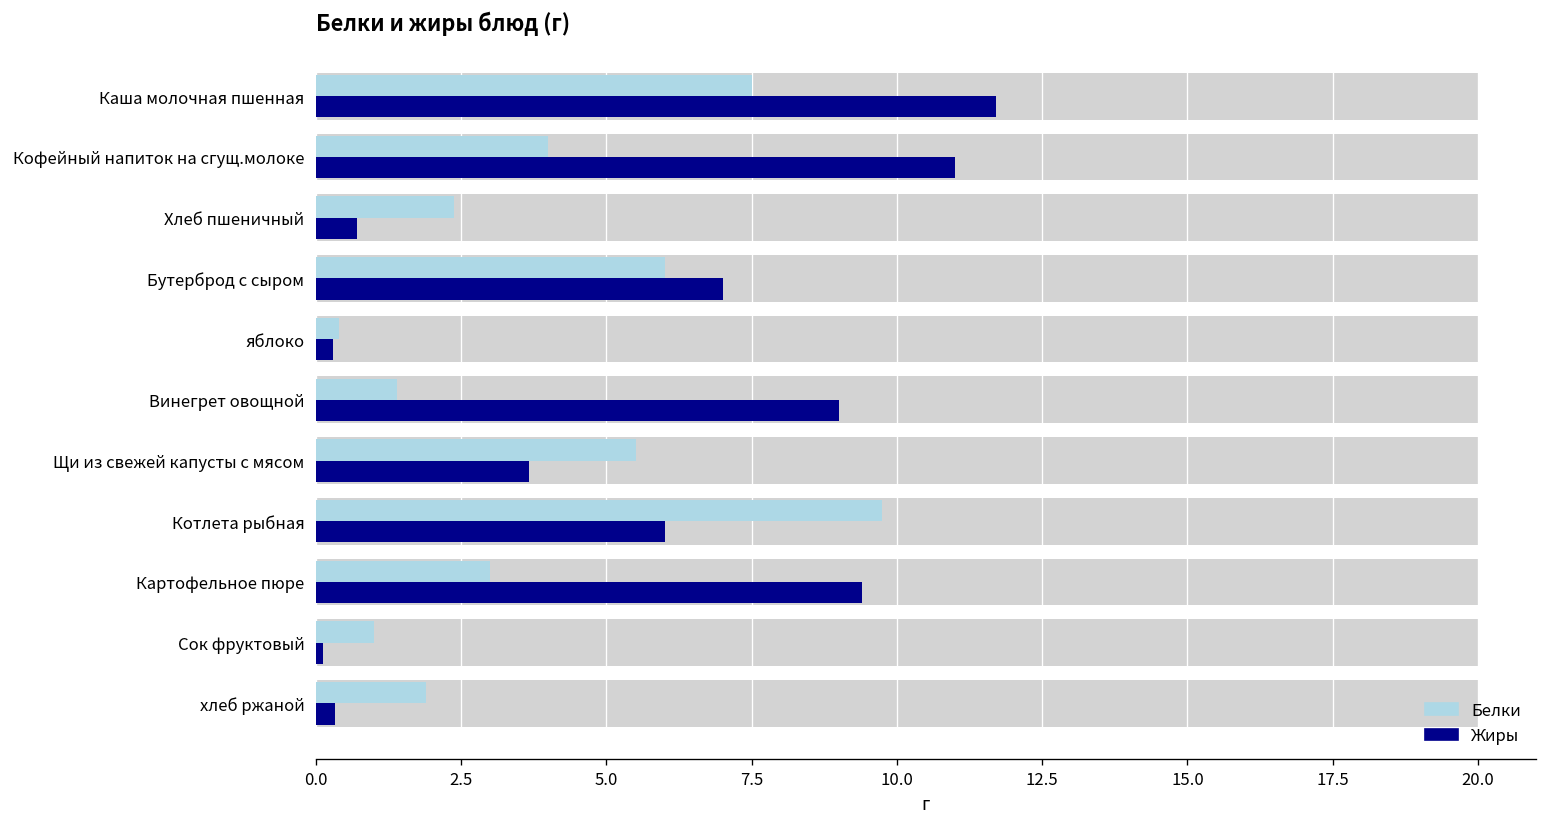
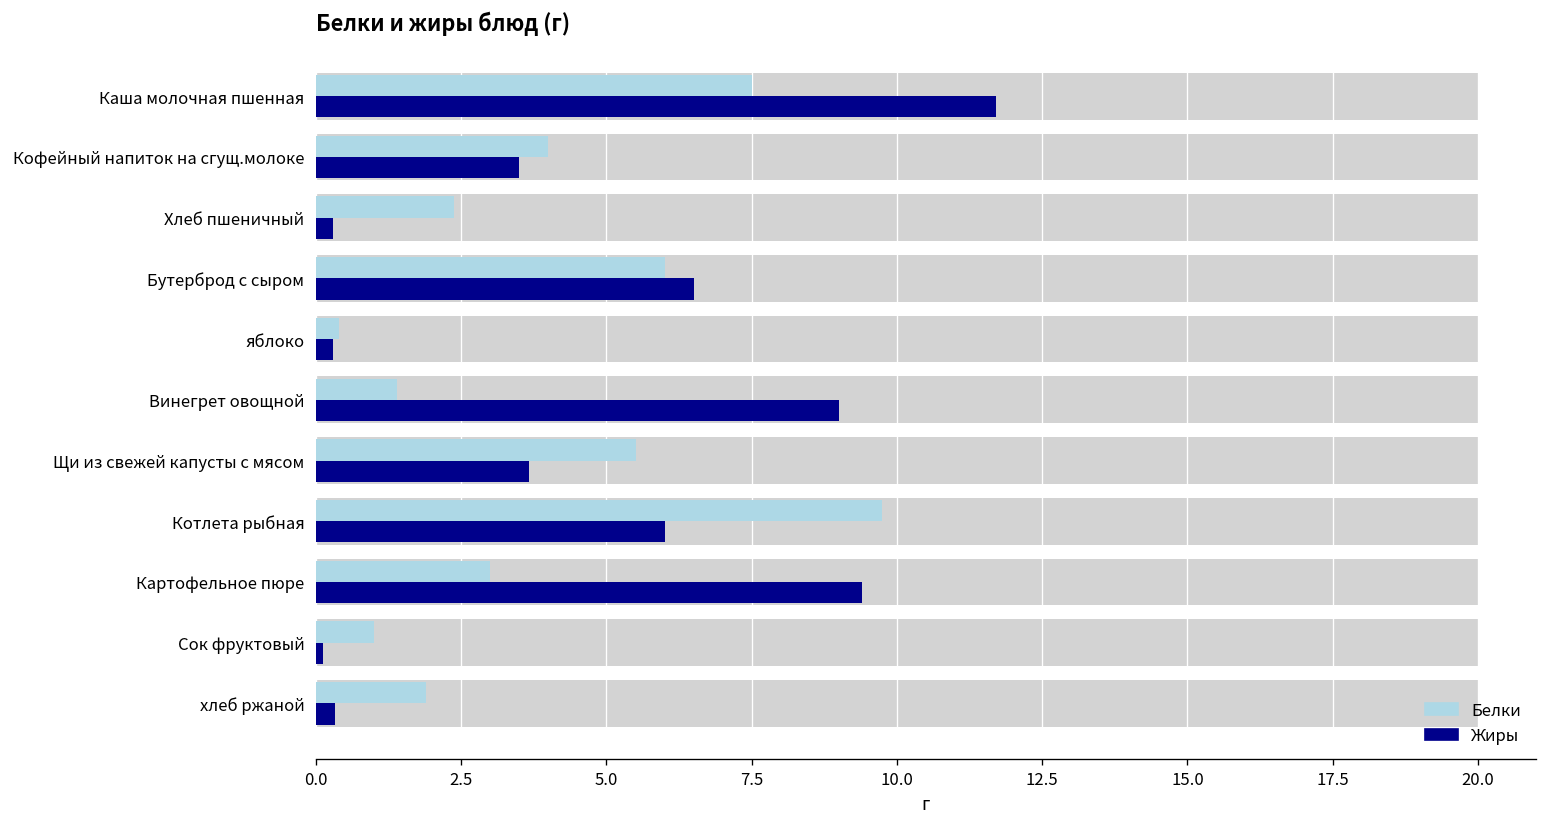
  {
    "Жиры": {
-     "Кофейный напиток на сгущ.молоке": 11.0,
-     "Хлеб пшеничный": 0.7,
-     "Бутерброд с сыром": 7.0
+     "Кофейный напиток на сгущ.молоке": 3.5,
+     "Хлеб пшеничный": 0.3,
+     "Бутерброд с сыром": 6.5
    }
  }
